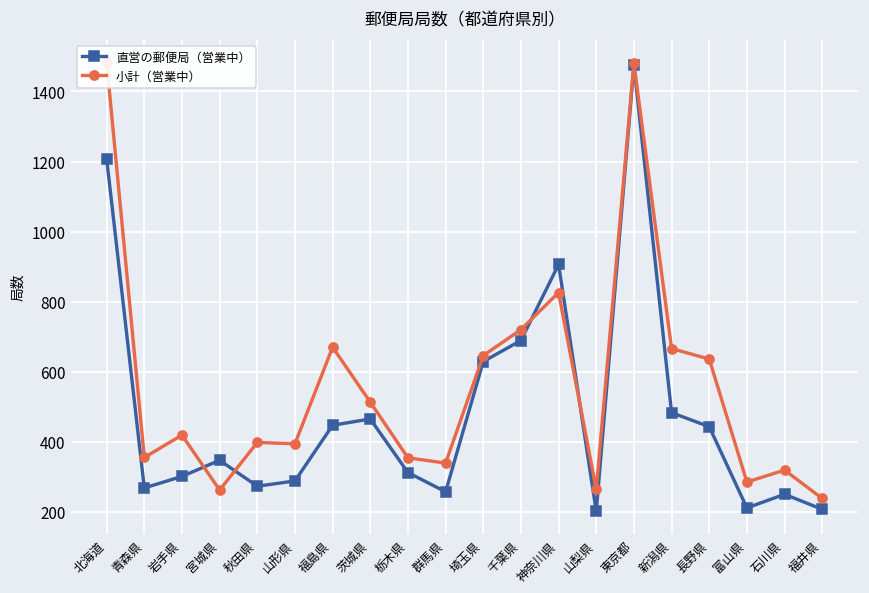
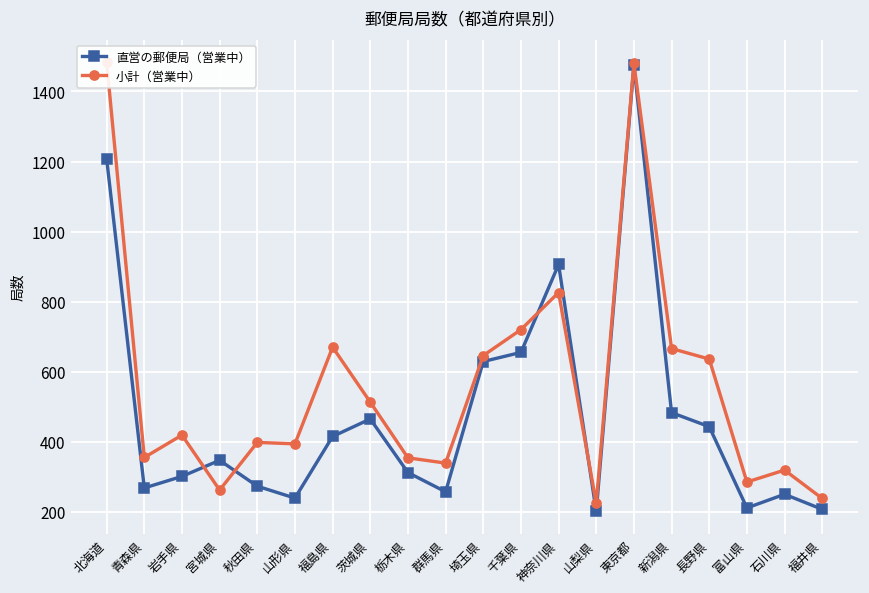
  {
    "直営の郵便局（営業中）": {
      "北海道": 1210,
      "青森県": 270,
      "岩手県": 300,
      "宮城県": 350,
      "秋田県": 270,
-     "山形県": 290,
-     "福島県": 450,
+     "山形県": 240,
+     "福島県": 420,
      "茨城県": 470,
      "栃木県": 310,
      "群馬県": 260,
      "埼玉県": 630,
-     "千葉県": 690,
+     "千葉県": 660,
      "神奈川県": 910,
      "山梨県": 200,
      "新潟県": 480,
      "長野県": 440,
      "富山県": 210,
      "石川県": 250,
      "福井県": 210
    },
    "小計（営業中）": {
      "青森県": 360,
      "岩手県": 420,
      "宮城県": 260,
      "秋田県": 400,
      "山形県": 390,
      "福島県": 670,
      "茨城県": 510,
      "栃木県": 350,
      "群馬県": 340,
      "埼玉県": 650,
      "千葉県": 720,
      "神奈川県": 830,
-     "山梨県": 260,
+     "山梨県": 220,
      "新潟県": 670,
      "長野県": 640,
      "富山県": 290,
      "石川県": 320,
      "福井県": 240
    }
  }
